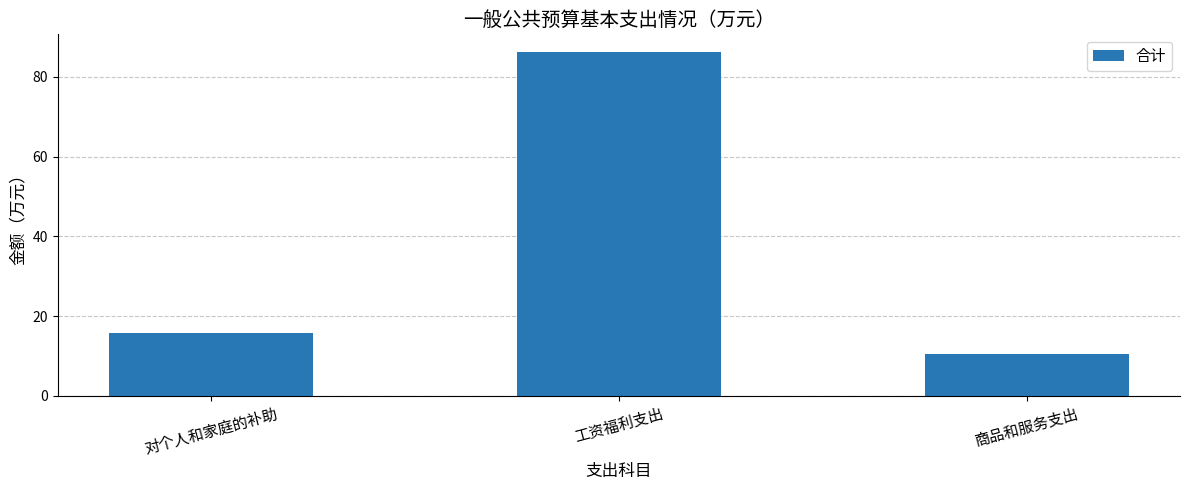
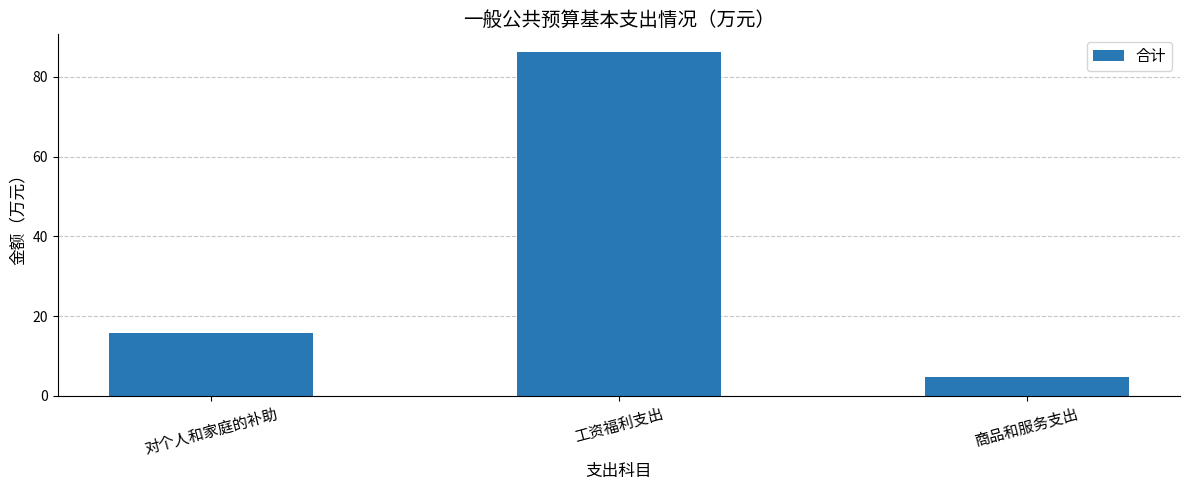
  {
    "对个人和家庭的补助": 16,
    "工资福利支出": 86,
-   "商品和服务支出": 10
+   "商品和服务支出": 5
  }
